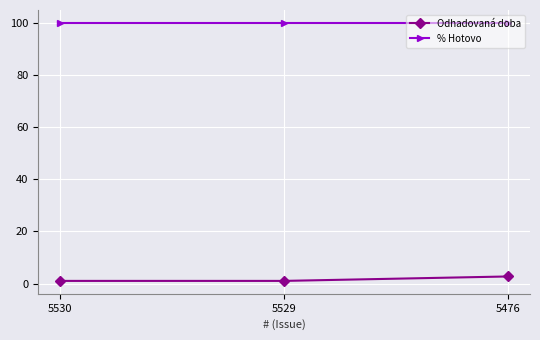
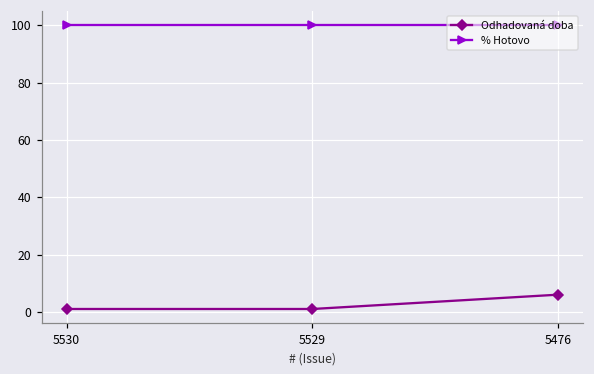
  {
    "Odhadovaná doba": {
      "5530": 1,
      "5529": 1,
-     "5476": 3
+     "5476": 6
    },
    "% Hotovo": {
      "5530": 100,
      "5529": 100
    }
  }
